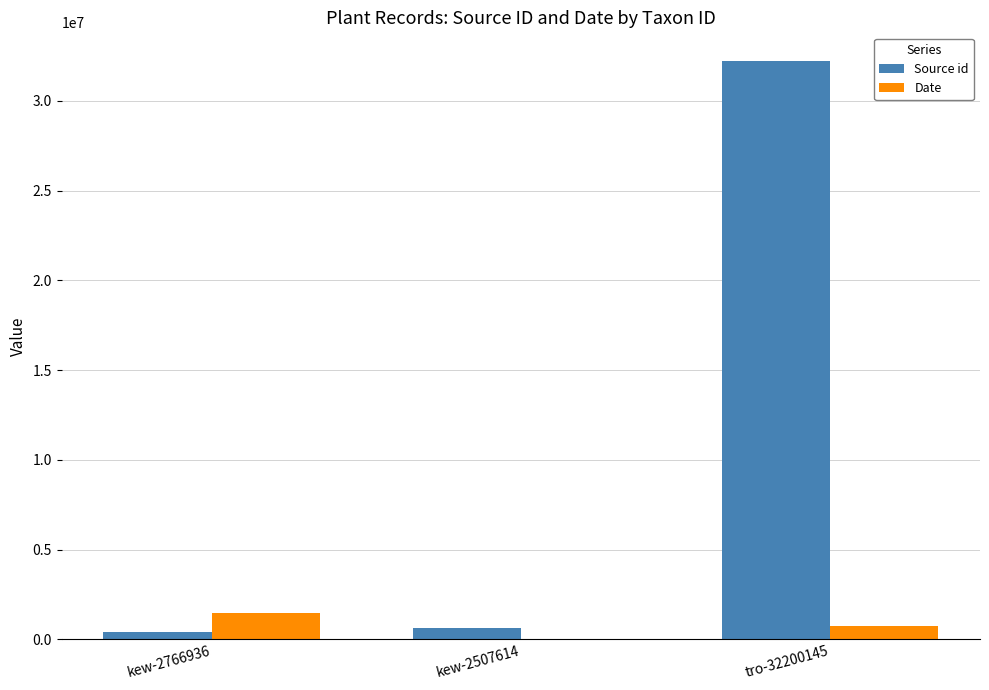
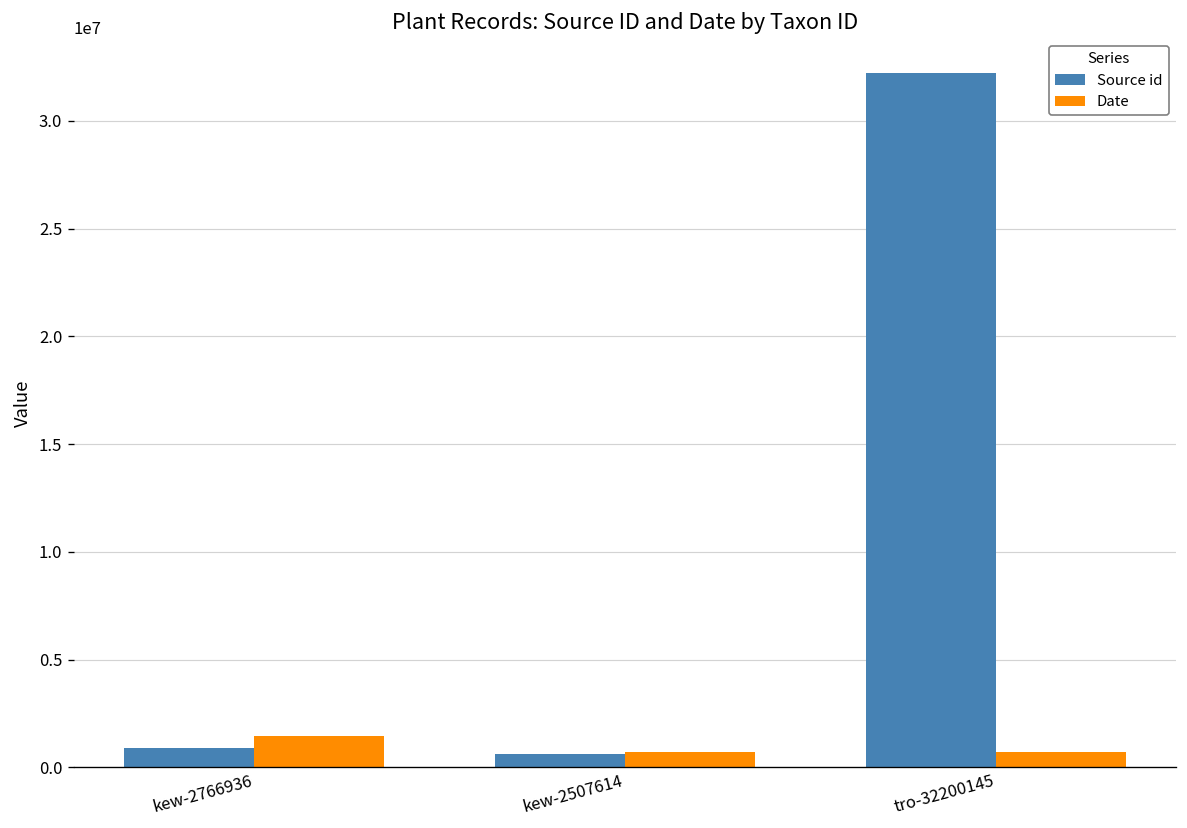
  {
    "Source id": {
-     "kew-2766936": 400000,
+     "kew-2766936": 900000,
      "kew-2507614": 600000,
      "tro-32200145": 32200000
    },
    "Date": {
      "kew-2766936": 1500000,
-     "kew-2507614": 0,
+     "kew-2507614": 700000,
      "tro-32200145": 700000
    }
  }
